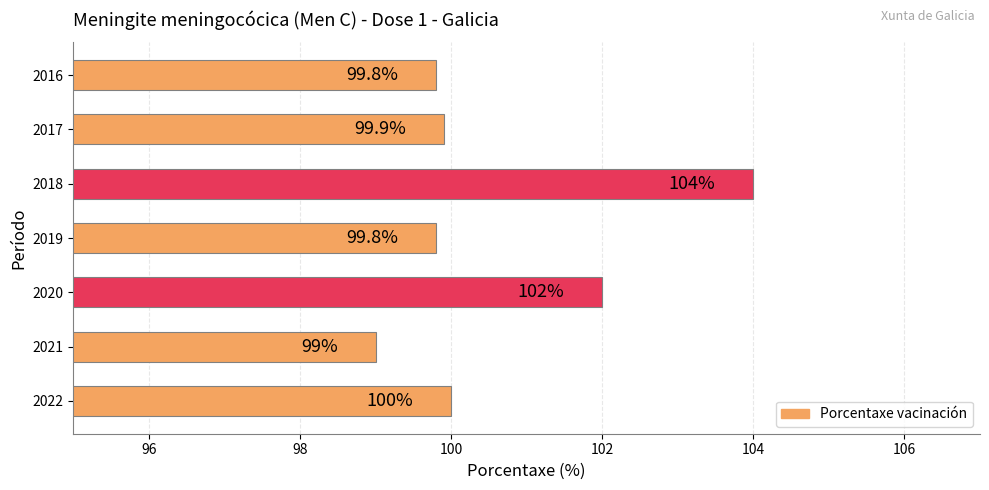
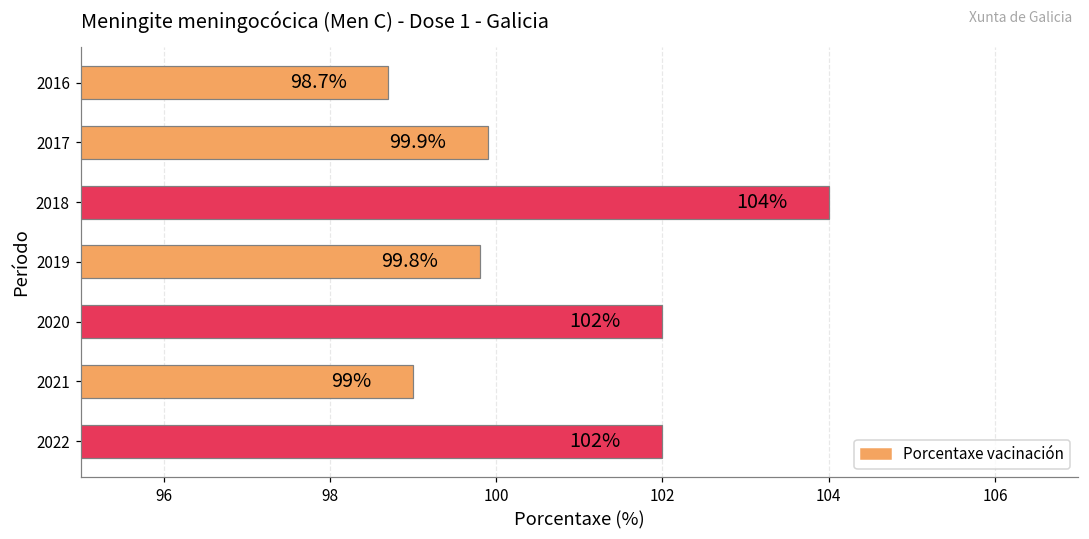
  {
-   "2016": "99.8%",
+   "2016": "98.7%",
    "2017": "99.9%",
    "2018": "104%",
    "2019": "99.8%",
    "2020": "102%",
    "2021": "99%",
-   "2022": "100%"
+   "2022": "102%"
  }
